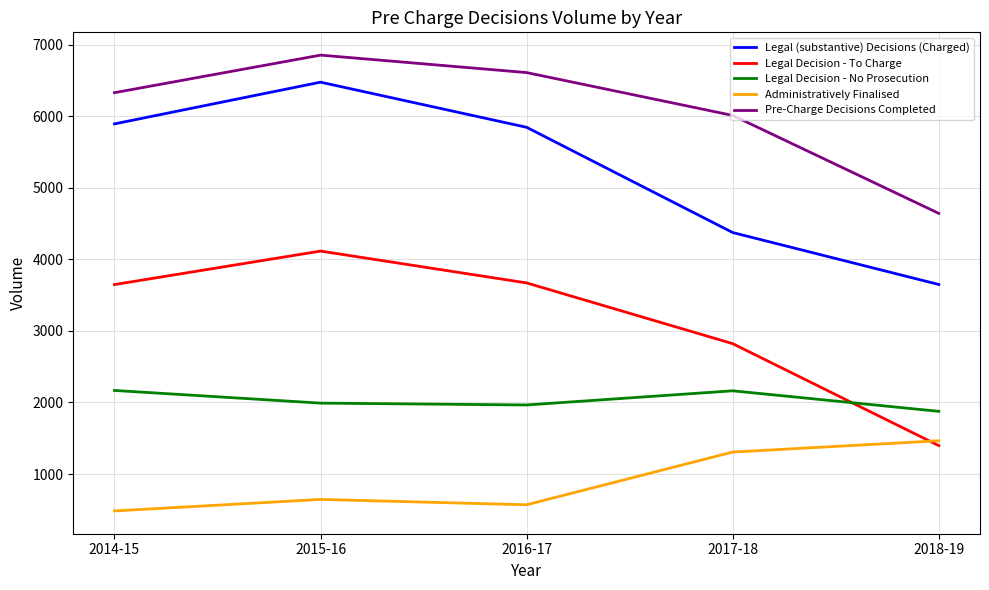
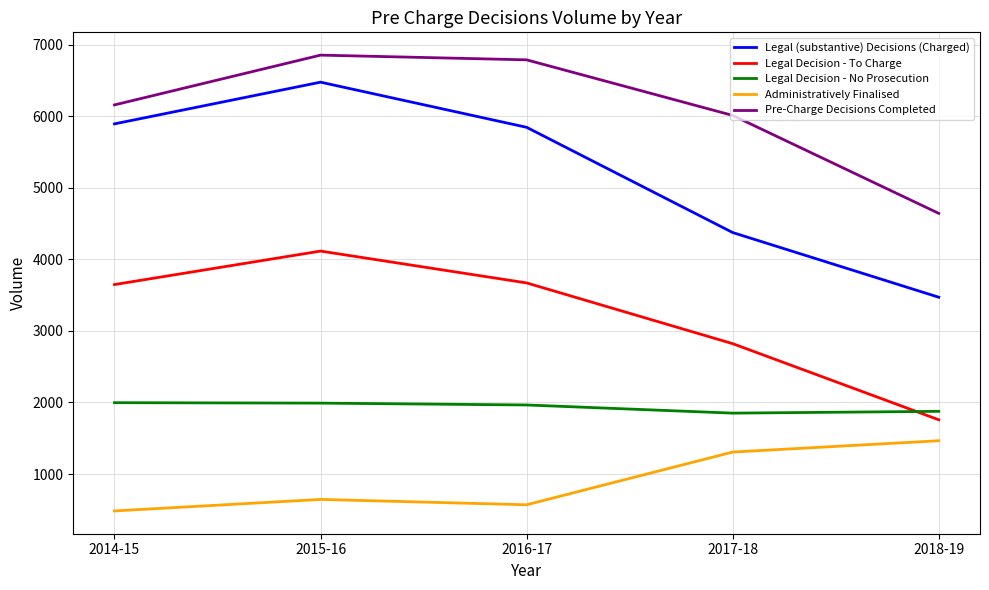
  {
    "Legal (substantive) Decisions (Charged)": {
      "2014-15": 5900,
      "2015-16": 6500,
      "2016-17": 5800,
      "2017-18": 4400,
-     "2018-19": 3600
+     "2018-19": 3500
    },
    "Legal Decision - To Charge": {
      "2014-15": 3600,
      "2015-16": 4100,
      "2016-17": 3700,
      "2017-18": 2800,
-     "2018-19": 1400
+     "2018-19": 1800
    },
    "Legal Decision - No Prosecution": {
-     "2014-15": 2200,
+     "2014-15": 2000,
      "2015-16": 2000,
      "2016-17": 2000,
-     "2017-18": 2200,
+     "2017-18": 1900,
      "2018-19": 1900
    },
    "Administratively Finalised": {
      "2014-15": 500,
      "2015-16": 600,
      "2016-17": 600,
      "2017-18": 1300,
      "2018-19": 1500
    },
    "Pre-Charge Decisions Completed": {
-     "2014-15": 6300,
+     "2014-15": 6200,
      "2015-16": 6900,
-     "2016-17": 6600,
+     "2016-17": 6800,
      "2018-19": 4600
    }
  }
